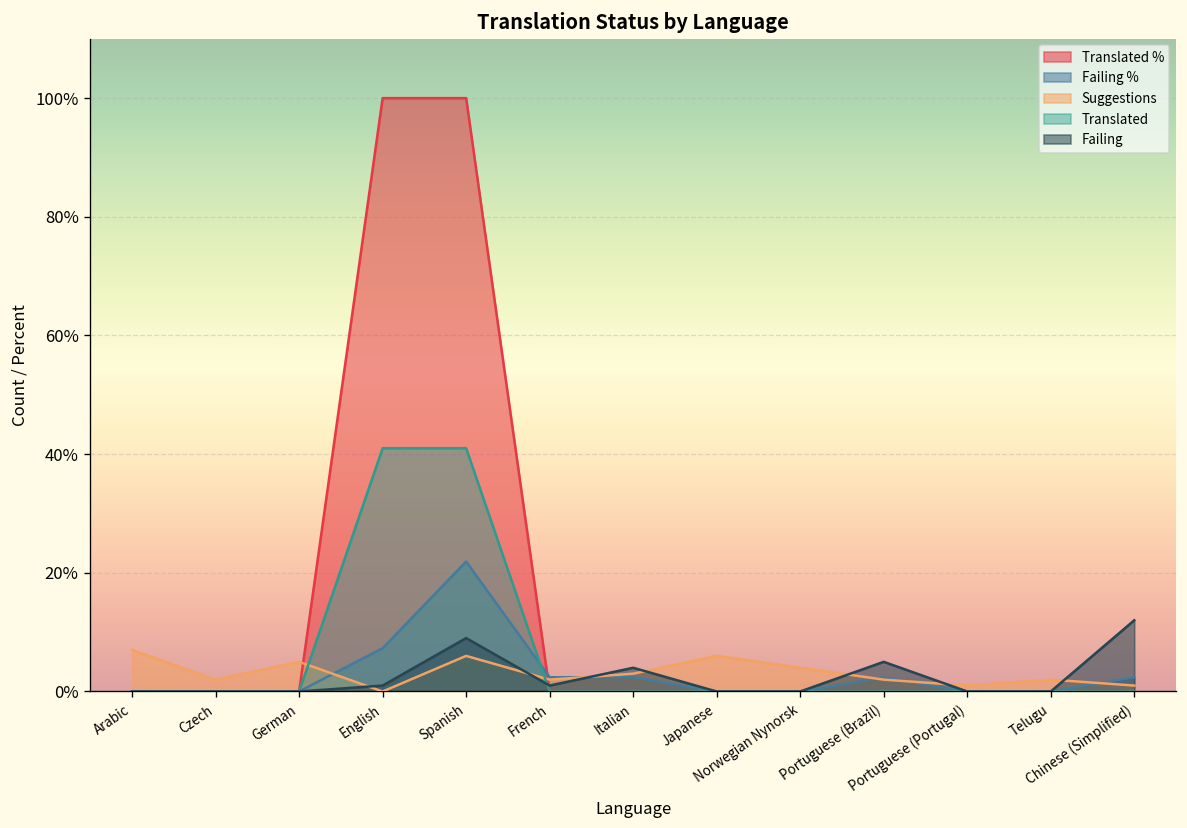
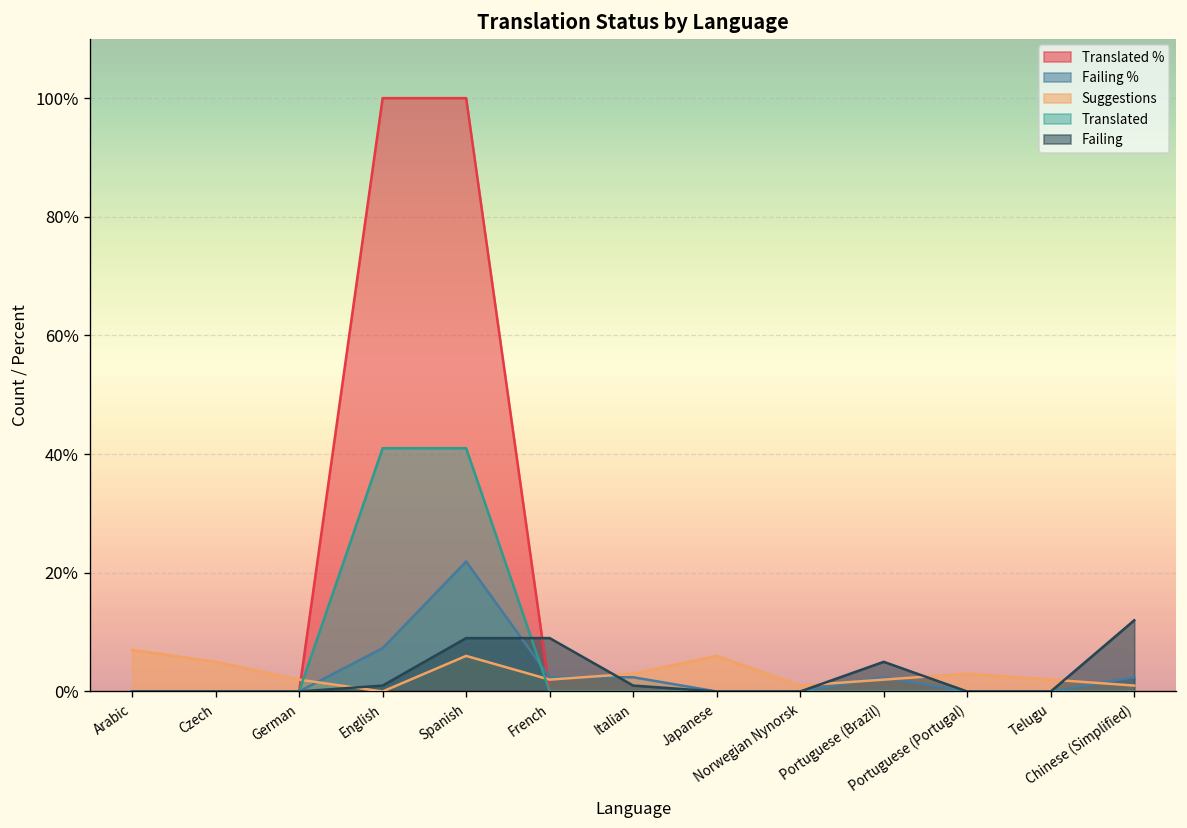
  {
    "Translated %": {
      "English": "100%",
      "Spanish": "100%"
    },
    "Suggestions": {
      "Arabic": "7%",
-     "Czech": "2%",
-     "German": "5%",
+     "Czech": "5%",
+     "German": "2%",
      "English": "0%",
      "Spanish": "6%",
      "Italian": "3%",
      "Japanese": "6%",
-     "Norwegian Nynorsk": "4%",
-     "Portuguese (Portugal)": "1%",
+     "Norwegian Nynorsk": "1%",
+     "Portuguese (Portugal)": "3%",
      "Telugu": "2%",
      "Chinese (Simplified)": "1%"
    },
    "Failing": {
      "English": "1%",
      "Spanish": "9%",
-     "French": "1%",
-     "Italian": "4%",
+     "French": "9%",
+     "Italian": "1%",
      "Portuguese (Brazil)": "5%",
      "Chinese (Simplified)": "12%"
    }
  }
